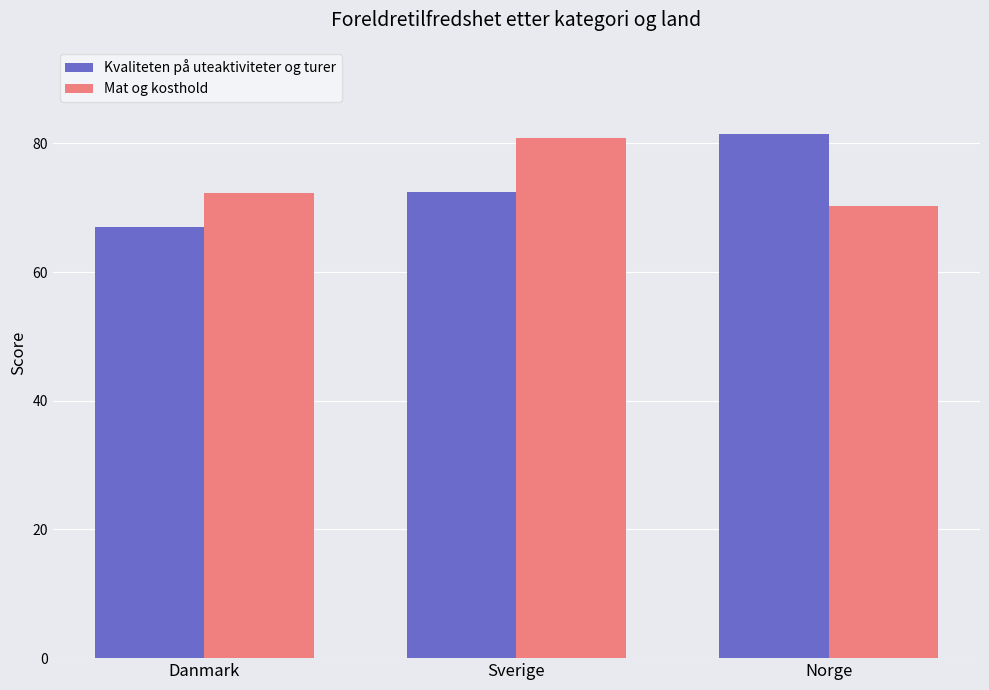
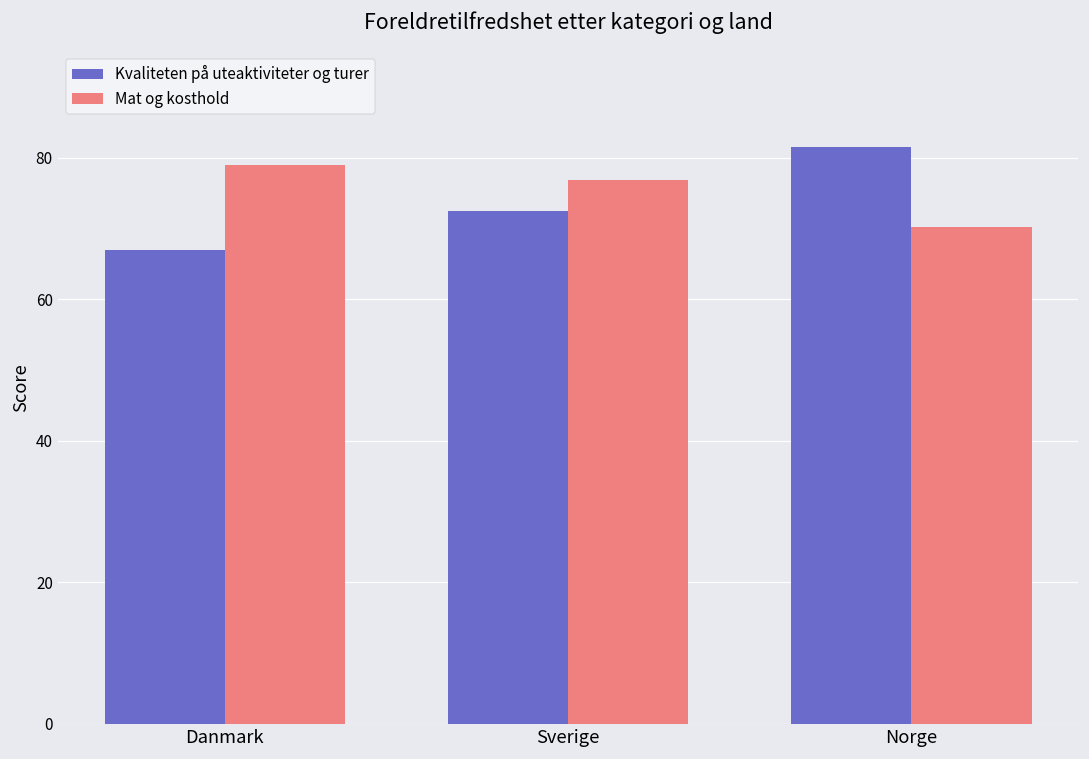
  {
    "Kvaliteten på uteaktiviteter og turer": {
      "Danmark": 67,
      "Sverige": 73,
      "Norge": 82
    },
    "Mat og kosthold": {
-     "Danmark": 72,
-     "Sverige": 81,
+     "Danmark": 79,
+     "Sverige": 77,
      "Norge": 70
    }
  }
